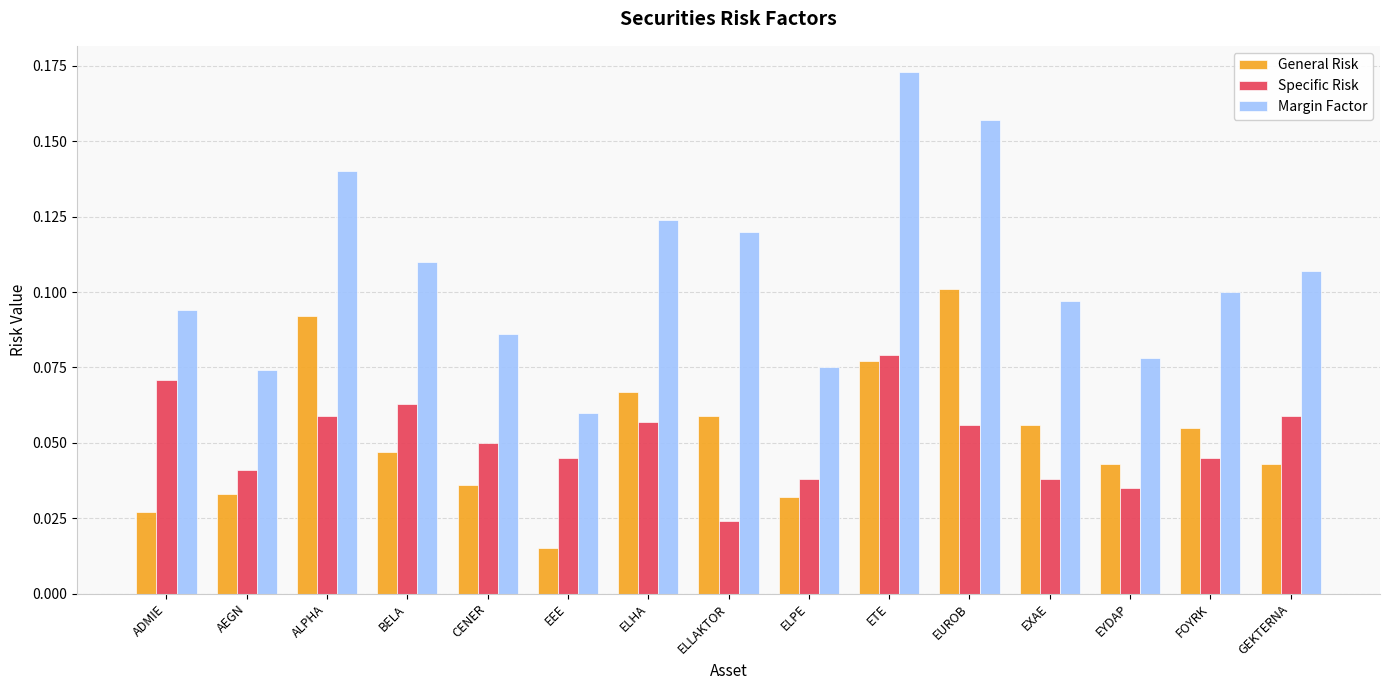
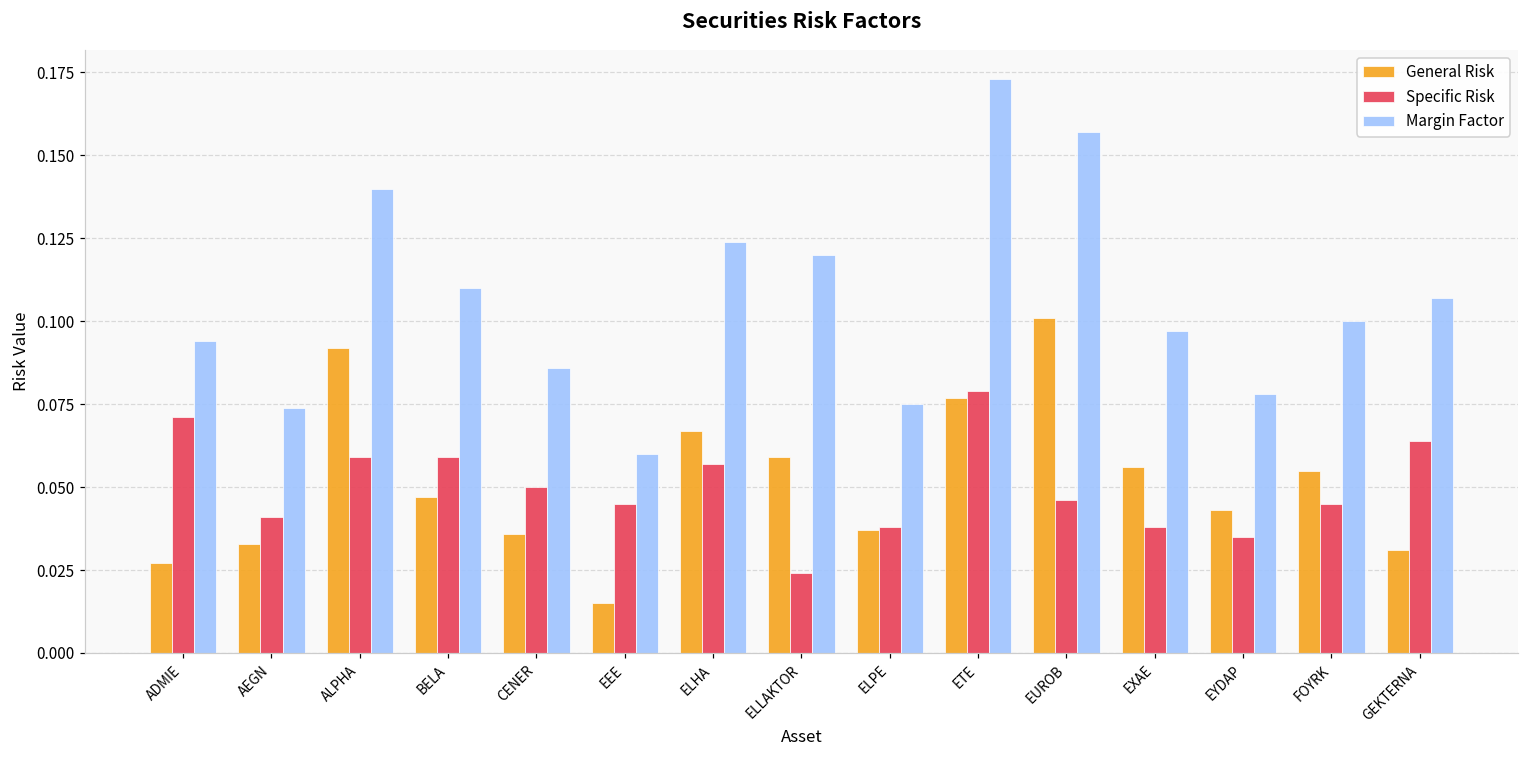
  {
    "General Risk": {
      "ADMIE": 0.027,
      "AEGN": 0.033,
      "ALPHA": 0.092,
      "BELA": 0.047,
      "CENER": 0.036,
      "EEE": 0.015,
      "ELHA": 0.067,
      "ELLAKTOR": 0.059,
-     "ELPE": 0.032,
+     "ELPE": 0.037,
      "ETE": 0.077,
      "EUROB": 0.101,
      "EXAE": 0.056,
      "EYDAP": 0.043,
      "FOYRK": 0.055,
-     "GEKTERNA": 0.043
+     "GEKTERNA": 0.031
    },
    "Specific Risk": {
      "ADMIE": 0.071,
      "AEGN": 0.041,
      "ALPHA": 0.059,
-     "BELA": 0.063,
+     "BELA": 0.059,
      "CENER": 0.050,
      "EEE": 0.045,
      "ELHA": 0.057,
      "ELLAKTOR": 0.024,
      "ELPE": 0.038,
      "ETE": 0.079,
-     "EUROB": 0.056,
+     "EUROB": 0.046,
      "EXAE": 0.038,
      "EYDAP": 0.035,
      "FOYRK": 0.045,
-     "GEKTERNA": 0.059
+     "GEKTERNA": 0.064
    },
    "Margin Factor": {
      "ADMIE": 0.094,
      "AEGN": 0.074,
      "ALPHA": 0.140,
      "BELA": 0.110,
      "CENER": 0.086,
      "EEE": 0.060,
      "ELHA": 0.124,
      "ELLAKTOR": 0.120,
      "ELPE": 0.075,
      "ETE": 0.173,
      "EUROB": 0.157,
      "EXAE": 0.097,
      "EYDAP": 0.078,
      "FOYRK": 0.100,
      "GEKTERNA": 0.107
    }
  }
